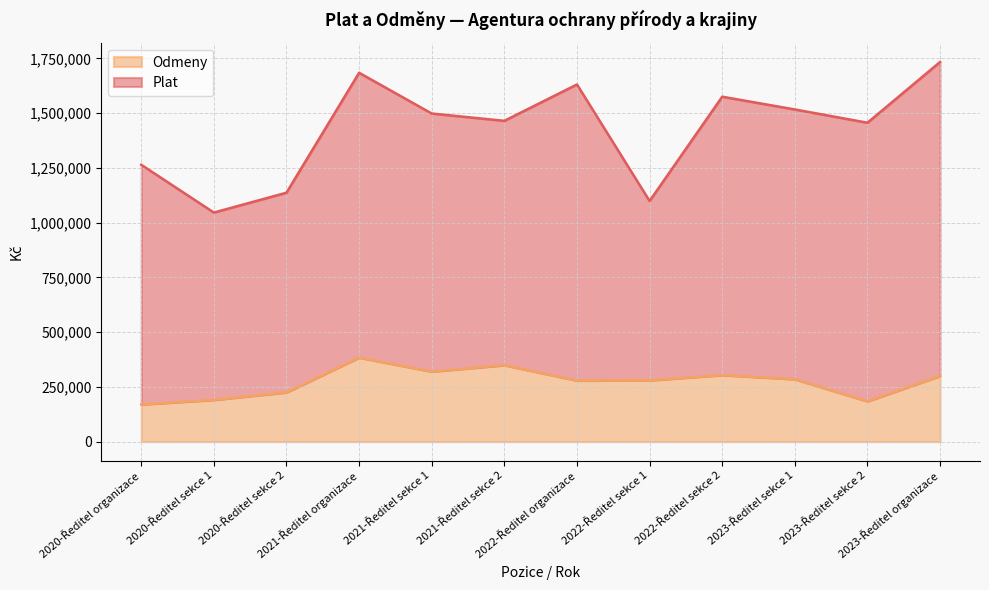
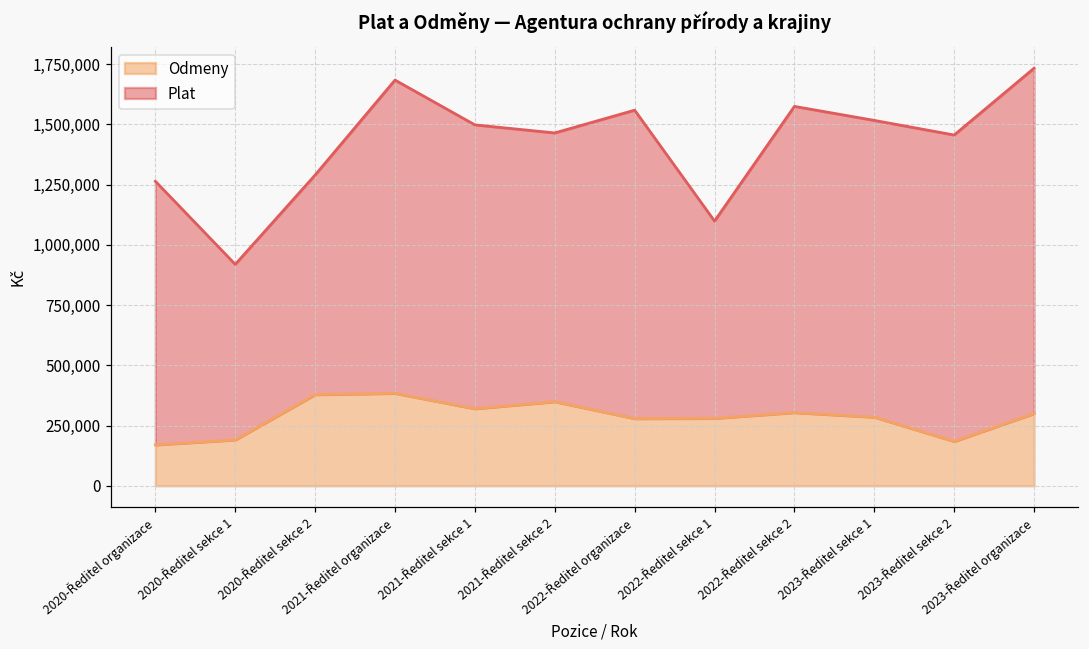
  {
    "Odmeny": {
      "2020-Ředitel organizace": "170,000",
      "2020-Ředitel sekce 1": "190,000",
-     "2020-Ředitel sekce 2": "230,000",
+     "2020-Ředitel sekce 2": "380,000",
      "2021-Ředitel organizace": "380,000",
      "2021-Ředitel sekce 1": "320,000",
      "2021-Ředitel sekce 2": "350,000",
      "2022-Ředitel organizace": "280,000",
      "2022-Ředitel sekce 1": "280,000",
      "2022-Ředitel sekce 2": "300,000",
      "2023-Ředitel sekce 1": "290,000",
      "2023-Ředitel sekce 2": "180,000",
      "2023-Ředitel organizace": "300,000"
    },
    "Plat": {
      "2020-Ředitel organizace": "1,090,000",
-     "2020-Ředitel sekce 1": "860,000",
+     "2020-Ředitel sekce 1": "730,000",
      "2020-Ředitel sekce 2": "910,000",
      "2021-Ředitel organizace": "1,300,000",
      "2021-Ředitel sekce 1": "1,180,000",
      "2021-Ředitel sekce 2": "1,120,000",
-     "2022-Ředitel organizace": "1,350,000",
+     "2022-Ředitel organizace": "1,280,000",
      "2022-Ředitel sekce 1": "820,000",
      "2022-Ředitel sekce 2": "1,270,000",
      "2023-Ředitel sekce 1": "1,230,000",
      "2023-Ředitel sekce 2": "1,270,000",
      "2023-Ředitel organizace": "1,430,000"
    }
  }
